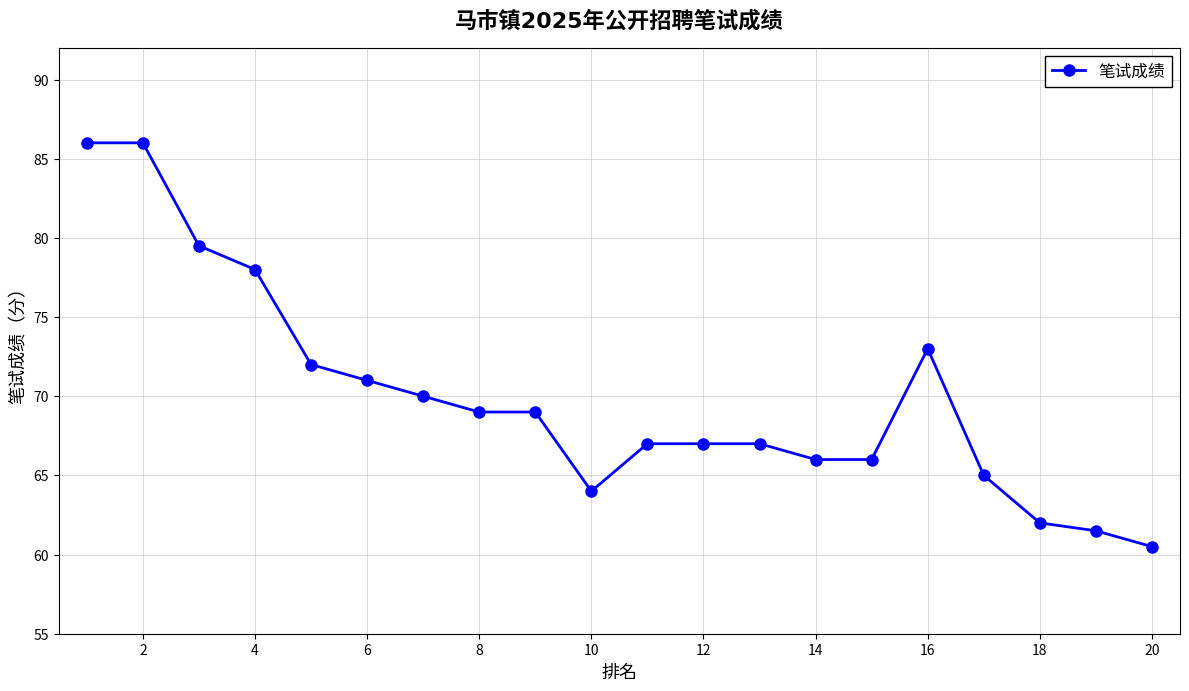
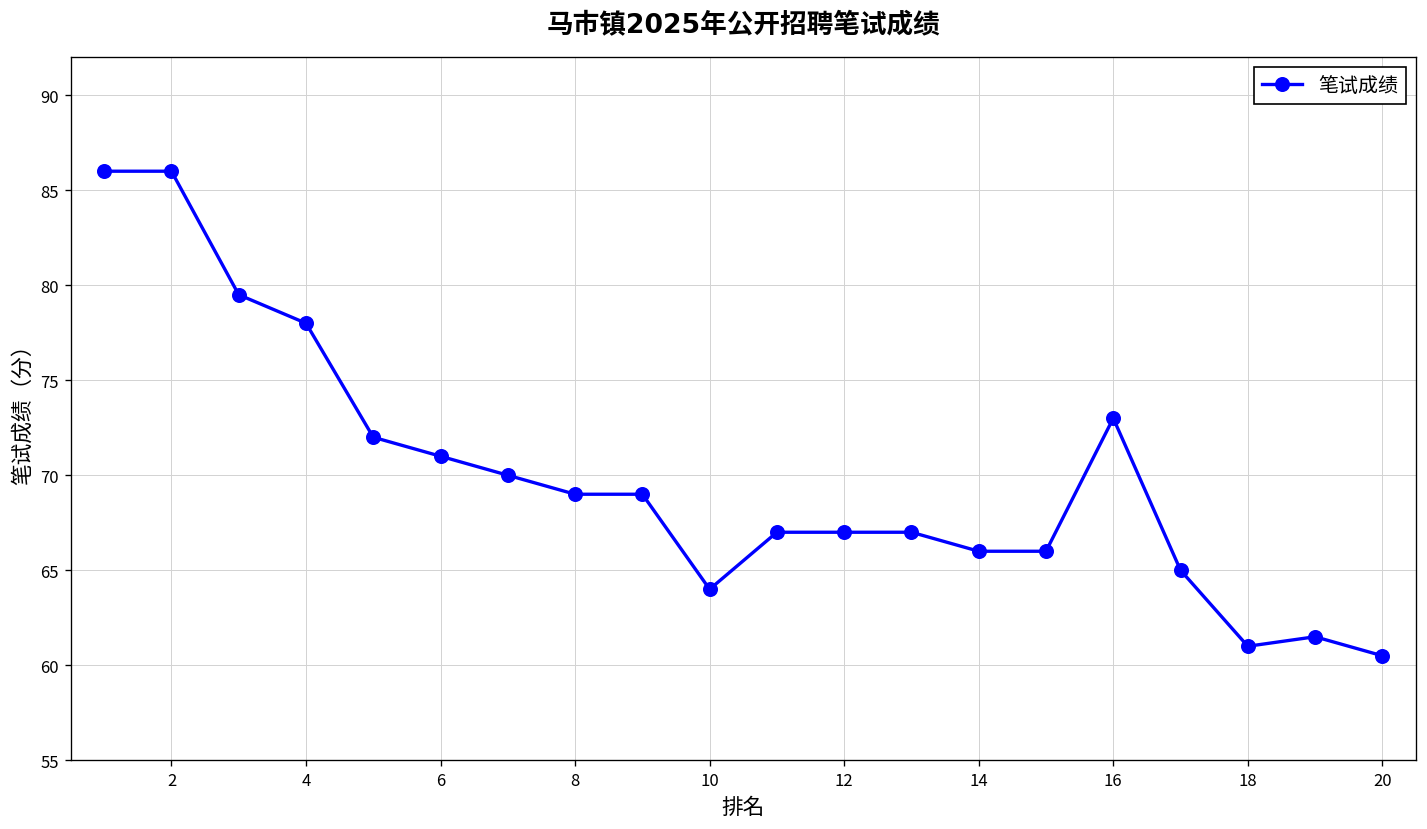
  {
    "2": 86,
    "4": 78,
    "6": 71,
    "8": 69,
    "10": 64,
    "12": 67,
    "14": 66,
    "16": 73,
-   "18": 62,
+   "18": 61,
    "20": 60.5
  }
